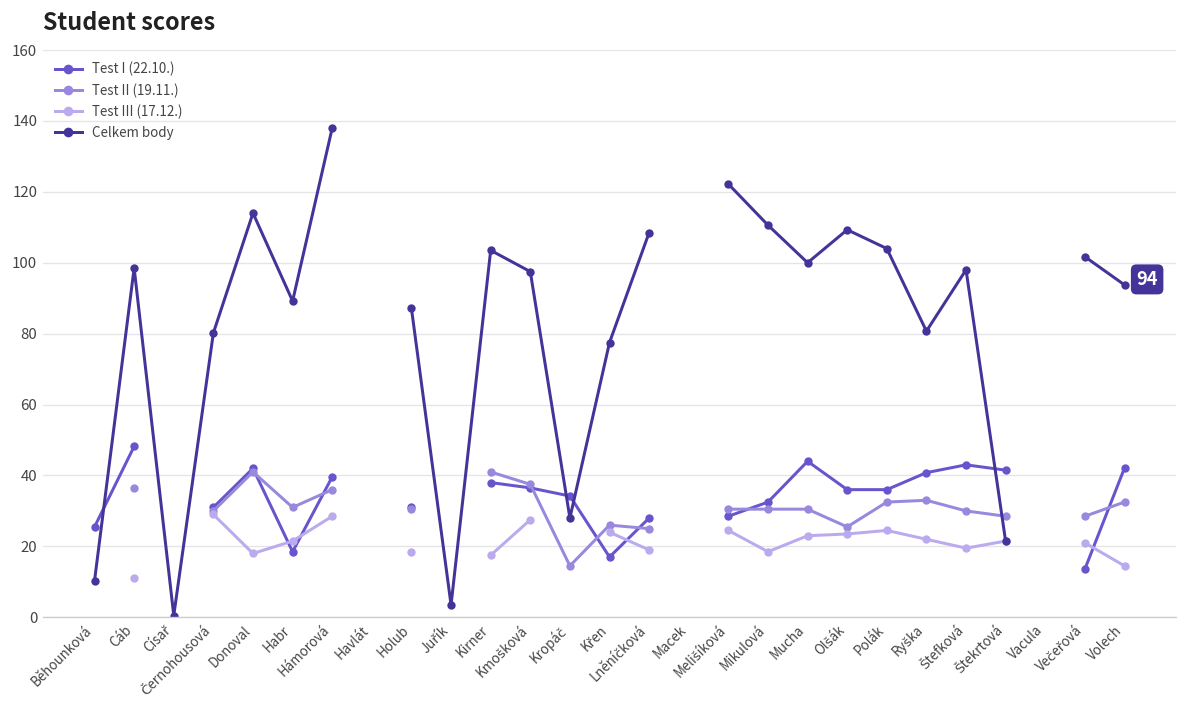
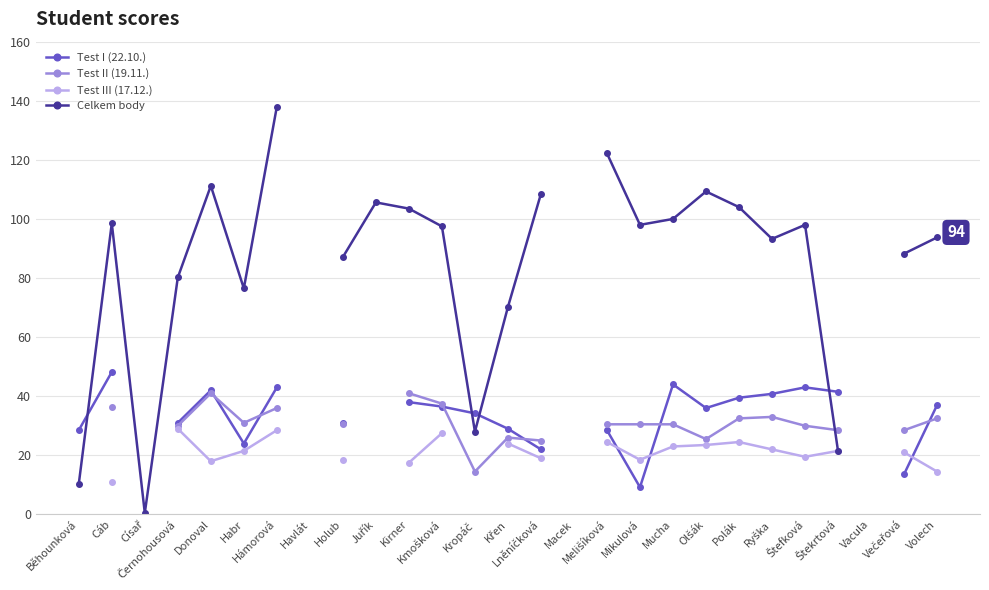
  {
    "Test I (22.10.)": {
-     "Běhounková": 26,
+     "Běhounková": 29,
      "Cáb": 48,
      "Černohousová": 31,
      "Donoval": 42,
-     "Habr": 19,
-     "Hámorová": 40,
+     "Habr": 24,
+     "Hámorová": 43,
      "Kirner": 38,
      "Kmošková": 37,
      "Kropáč": 34,
-     "Křen": 17,
-     "Lněníčková": 28,
+     "Křen": 29,
+     "Lněníčková": 22,
      "Melišíková": 29,
-     "Mikulová": 33,
+     "Mikulová": 9,
      "Mucha": 44,
      "Olšák": 36,
-     "Polák": 36,
+     "Polák": 40,
      "Ryška": 41,
      "Štefková": 43,
      "Štekrtová": 42,
      "Večeřová": 14,
-     "Volech": 42
+     "Volech": 37
    },
    "Celkem body": {
      "Běhounková": 10,
      "Cáb": 99,
      "Císař": 1,
      "Černohousová": 80,
-     "Donoval": 114,
-     "Habr": 89,
+     "Donoval": 111,
+     "Habr": 77,
      "Hámorová": 138,
      "Holub": 87,
-     "Juřík": 4,
+     "Juřík": 106,
      "Kirner": 104,
      "Kmošková": 97,
      "Kropáč": 28,
-     "Křen": 78,
+     "Křen": 70,
      "Lněníčková": 109,
      "Melišíková": 122,
-     "Mikulová": 111,
+     "Mikulová": 98,
      "Mucha": 100,
      "Olšák": 109,
      "Polák": 104,
-     "Ryška": 81,
+     "Ryška": 93,
      "Štefková": 98,
-     "Večeřová": 102
+     "Večeřová": 88
    }
  }
